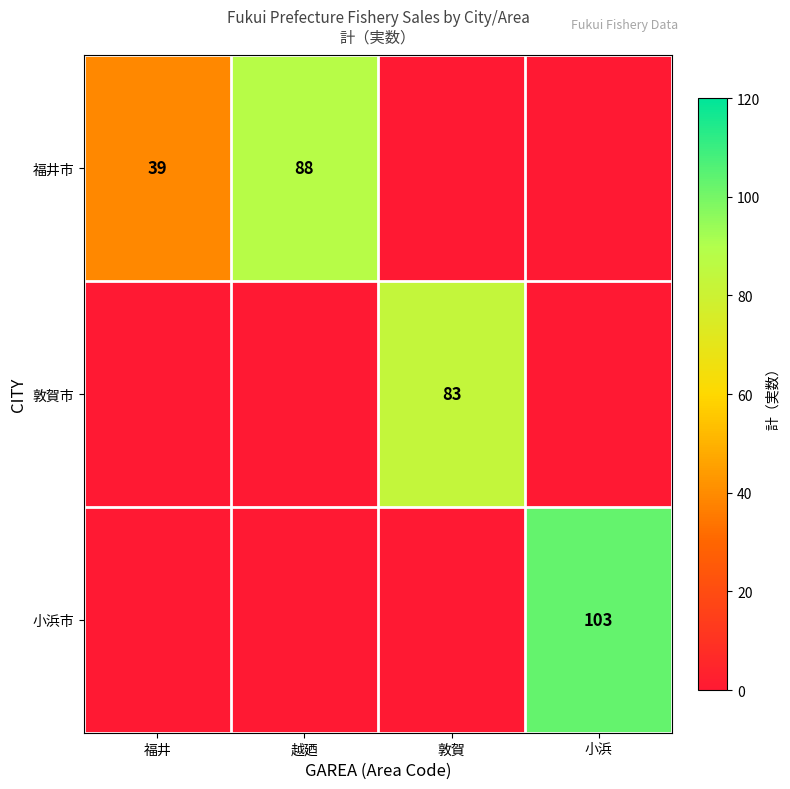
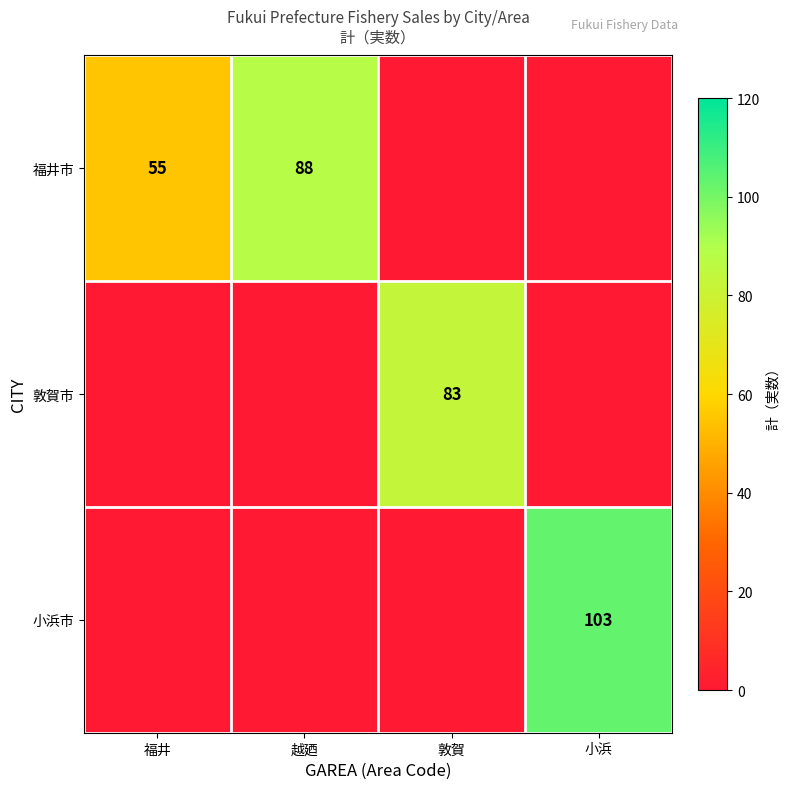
  {
    "福井市": {
-     "福井": 39,
+     "福井": 55,
      "越廼": 88
    },
    "敦賀市": {
      "敦賀": 83
    },
    "小浜市": {
      "小浜": 103
    }
  }
